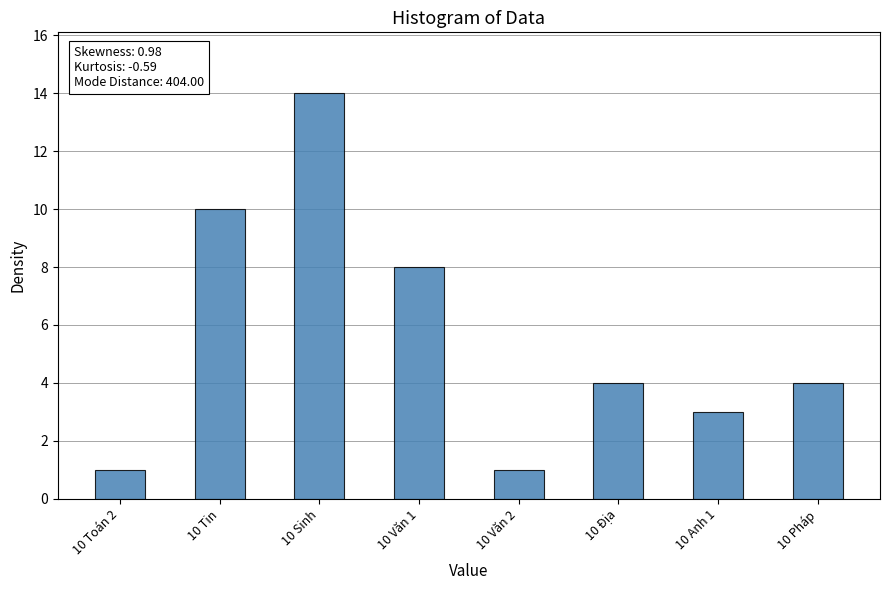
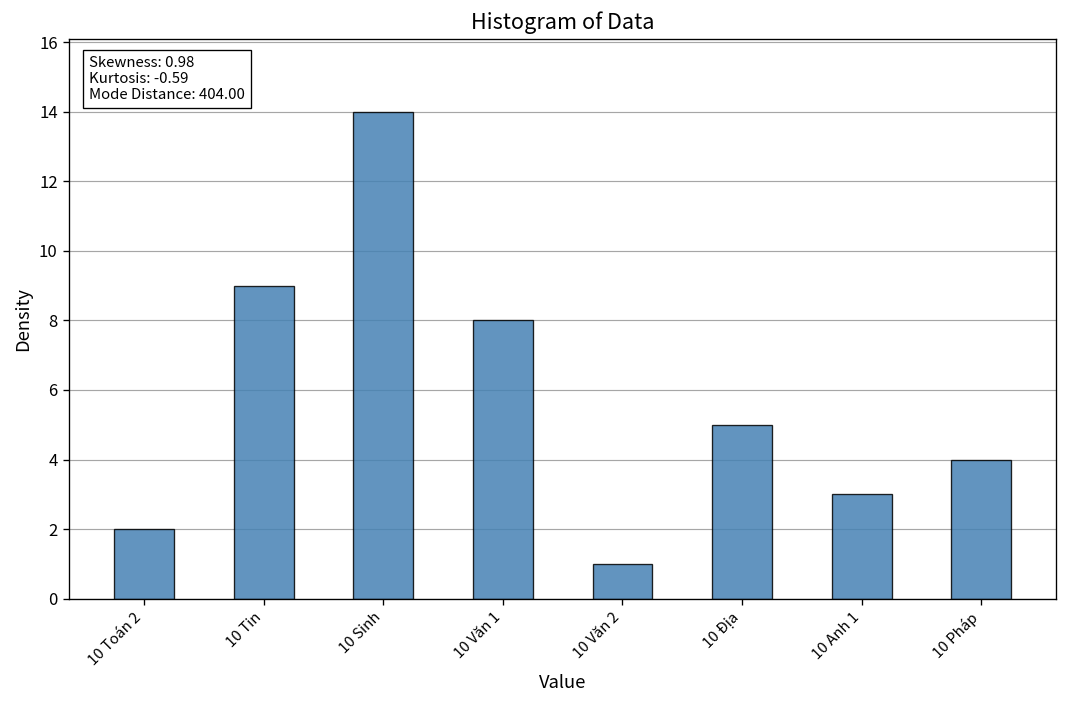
  {
-   "10 Toán 2": 1,
-   "10 Tin": 10,
+   "10 Toán 2": 2,
+   "10 Tin": 9,
    "10 Sinh": 14,
    "10 Văn 1": 8,
    "10 Văn 2": 1,
-   "10 Địa": 4,
+   "10 Địa": 5,
    "10 Anh 1": 3,
    "10 Pháp": 4
  }
